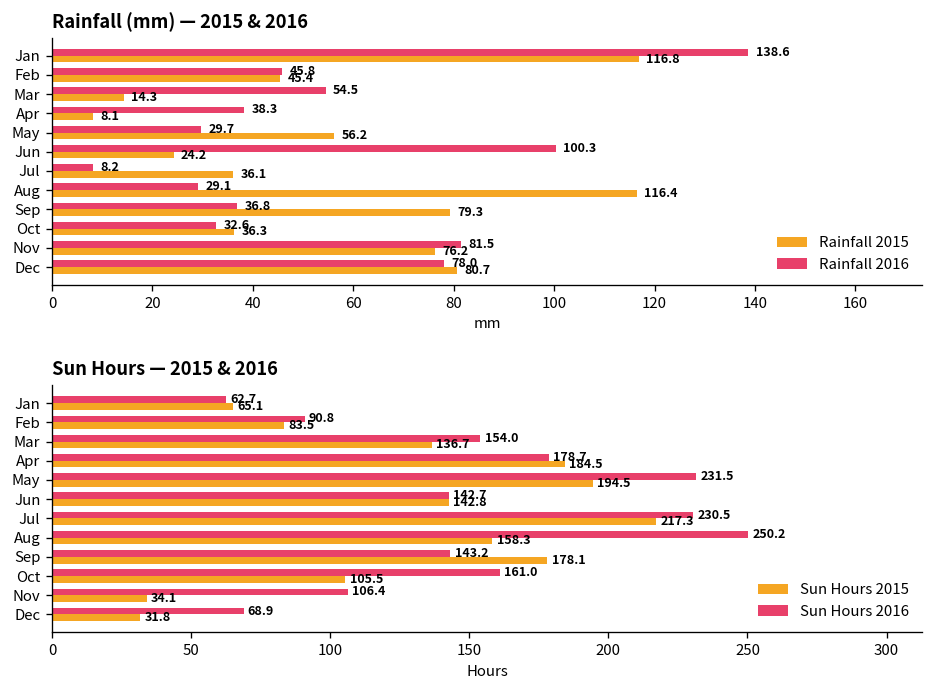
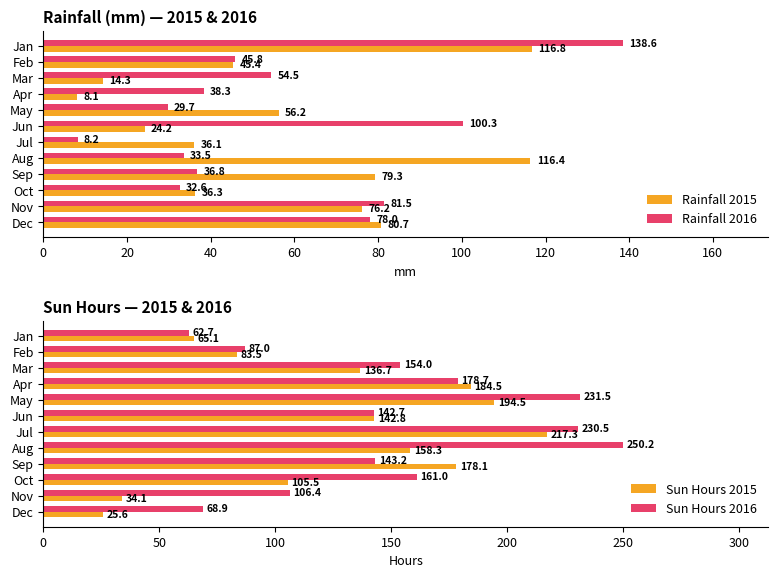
  {
    "Rainfall (mm) — 2015 & 2016": {
      "Rainfall 2015": {
        "Jan": 116.8,
        "Mar": 14.3,
        "Apr": 8.1,
        "May": 56.2,
        "Jun": 24.2,
        "Jul": 36.1,
        "Aug": 116.4,
        "Sep": 79.3,
        "Oct": 36.3,
        "Nov": 76.2
      },
      "Rainfall 2016": {
        "Jan": 138.6,
        "Mar": 54.5,
        "Apr": 38.3,
        "May": 29.7,
        "Jun": 100.3,
        "Jul": 8.2,
-       "Aug": 29.1,
+       "Aug": 33.5,
        "Sep": 36.8,
        "Oct": 32.6,
        "Nov": 81.5
      }
    },
    "Sun Hours — 2015 & 2016": {
      "Sun Hours 2015": {
        "Feb": 83.5,
        "Mar": 136.7,
        "May": 194.5,
        "Jul": 217.3,
        "Aug": 158.3,
        "Sep": 178.1,
        "Oct": 105.5,
        "Nov": 34.1,
-       "Dec": 31.8
+       "Dec": 25.6
      },
      "Sun Hours 2016": {
-       "Feb": 90.8,
+       "Feb": 87.0,
        "Mar": 154.0,
        "May": 231.5,
        "Jul": 230.5,
        "Aug": 250.2,
        "Sep": 143.2,
        "Oct": 161.0,
        "Nov": 106.4,
        "Dec": 68.9
      }
    }
  }
